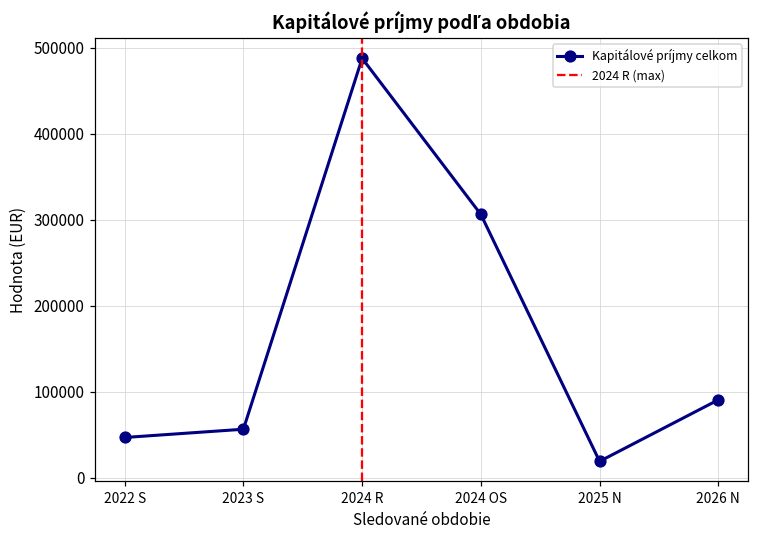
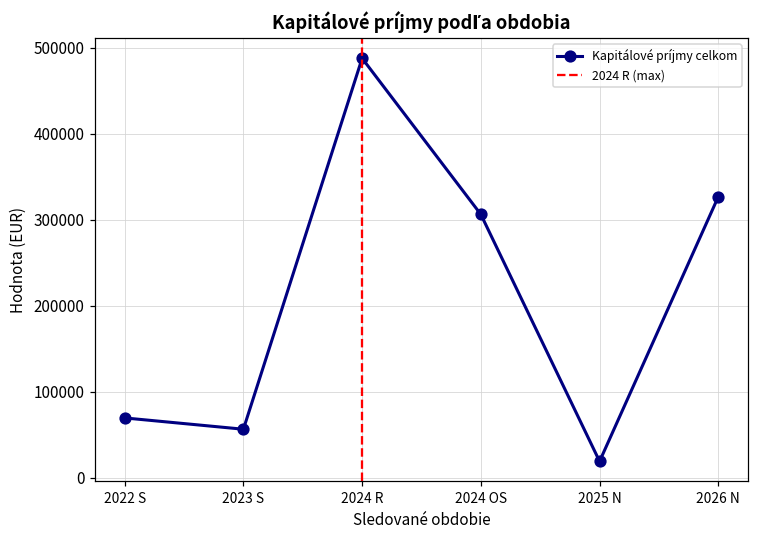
  {
-   "2022 S": 50000,
+   "2022 S": 70000,
    "2023 S": 60000,
    "2024 R": 490000,
    "2024 OS": 310000,
    "2025 N": 20000,
-   "2026 N": 90000
+   "2026 N": 330000
  }
